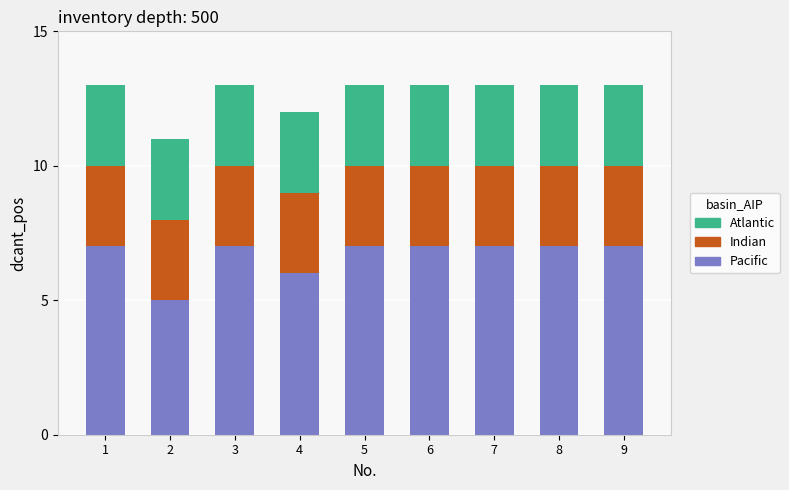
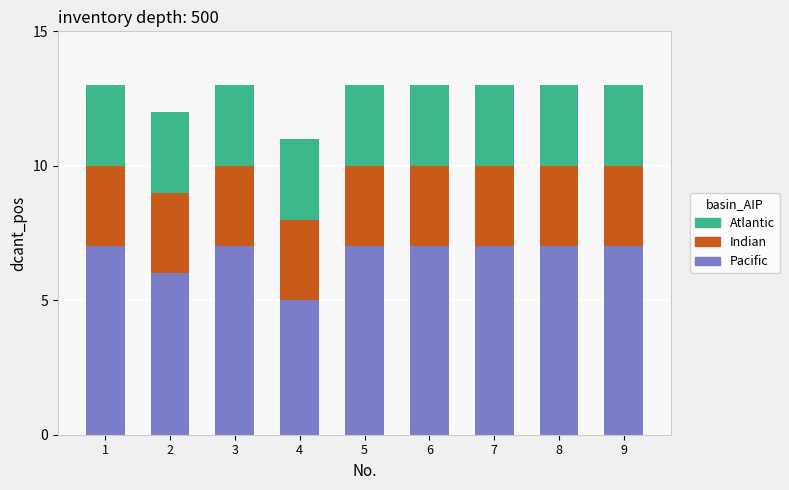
  {
    "Pacific": {
      "1": 7,
-     "2": 5,
+     "2": 6,
      "3": 7,
-     "4": 6,
+     "4": 5,
      "5": 7,
      "6": 7,
      "7": 7,
      "8": 7,
      "9": 7
    },
    "Indian": {
      "1": 3,
      "2": 3,
      "3": 3,
      "4": 3,
      "5": 3,
      "6": 3,
      "7": 3,
      "8": 3,
      "9": 3
    },
    "Atlantic": {
      "1": 3,
      "2": 3,
      "3": 3,
      "4": 3,
      "5": 3,
      "6": 3,
      "7": 3,
      "8": 3,
      "9": 3
    }
  }
